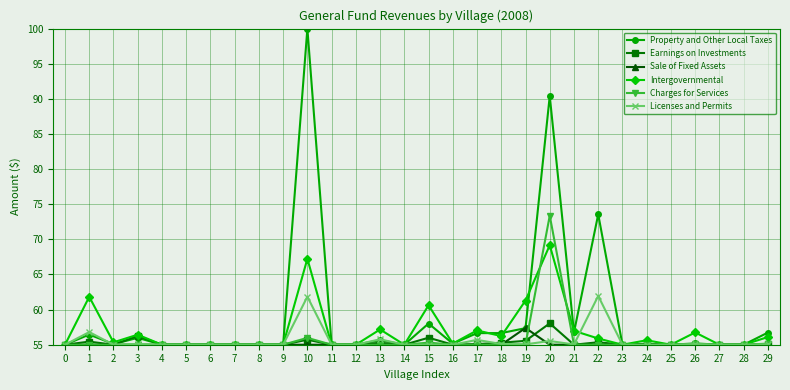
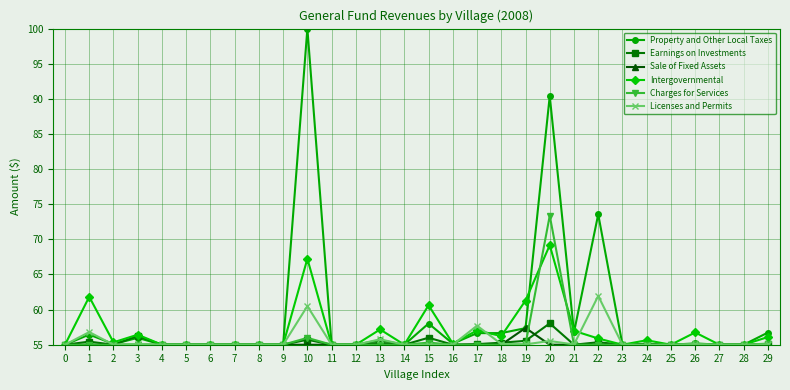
  {
    "Charges for Services": {
      "20": 73
    },
    "Licenses and Permits": {
-     "10": 62,
-     "17": 56,
+     "10": 60,
+     "17": 58,
      "20": 56,
      "22": 62
    }
  }
